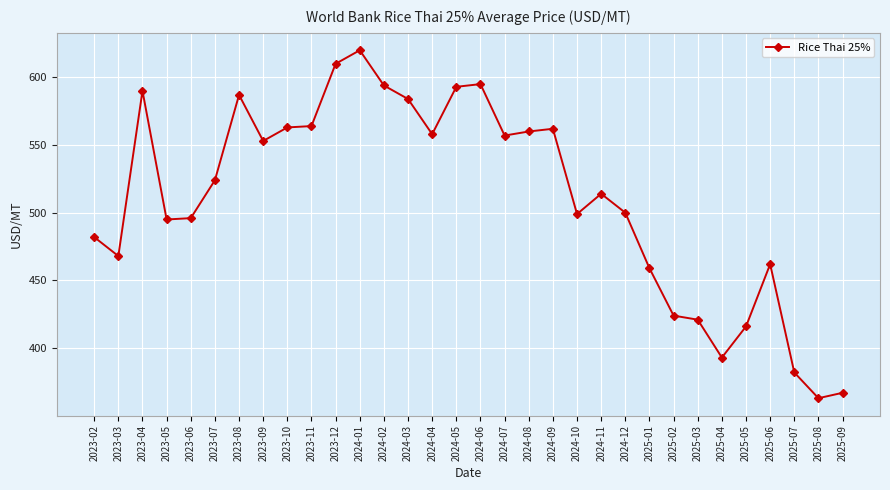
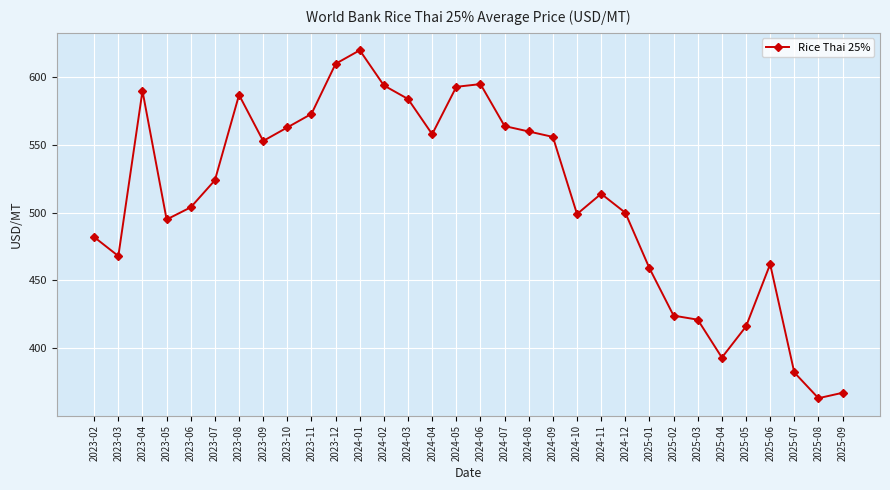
  {
    "2023-02": 482,
    "2023-03": 468,
    "2023-04": 590,
    "2023-05": 495,
-   "2023-06": 496,
+   "2023-06": 504,
    "2023-07": 524,
    "2023-08": 587,
    "2023-09": 553,
    "2023-10": 563,
-   "2023-11": 564,
+   "2023-11": 573,
    "2023-12": 610,
    "2024-01": 620,
    "2024-02": 594,
    "2024-03": 584,
    "2024-04": 558,
    "2024-05": 593,
    "2024-06": 595,
-   "2024-07": 557,
+   "2024-07": 564,
    "2024-08": 560,
-   "2024-09": 562,
+   "2024-09": 556,
    "2024-10": 499,
    "2024-11": 514,
    "2024-12": 500,
    "2025-01": 459,
    "2025-02": 424,
    "2025-03": 421,
    "2025-04": 393,
    "2025-05": 416,
    "2025-06": 462,
    "2025-07": 382,
    "2025-08": 363,
    "2025-09": 367
  }
